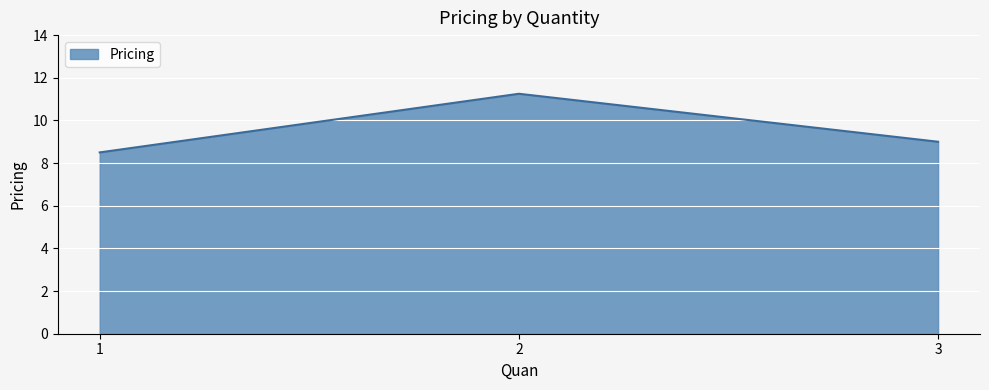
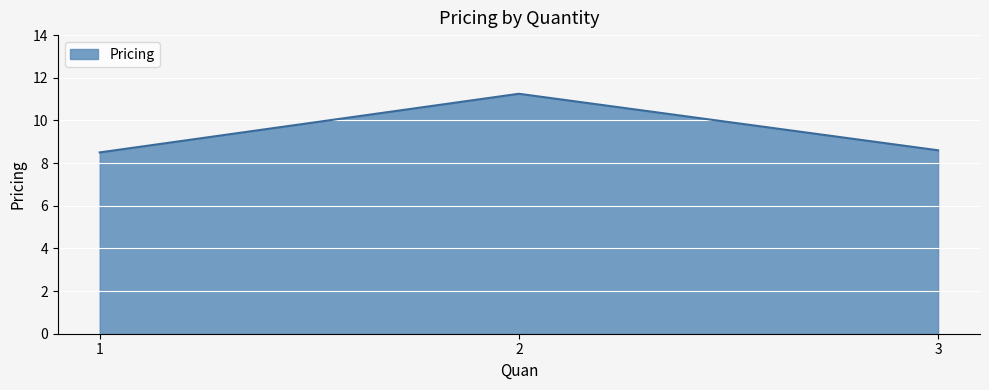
  {
    "1": 8.5,
    "2": 11.3,
-   "3": 9.0
+   "3": 8.6
  }
